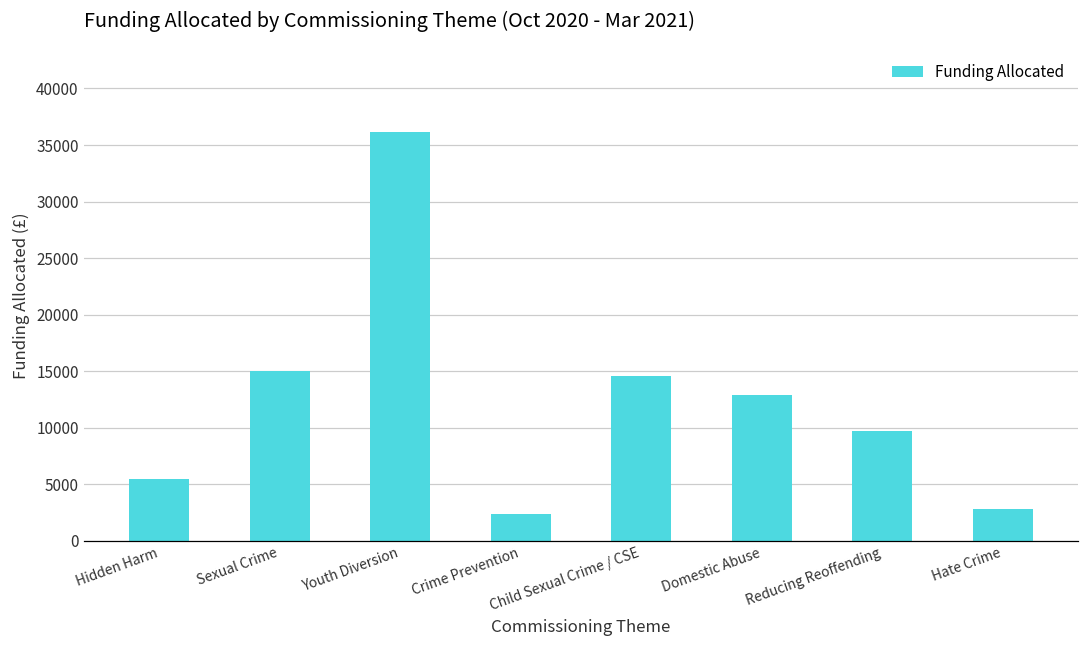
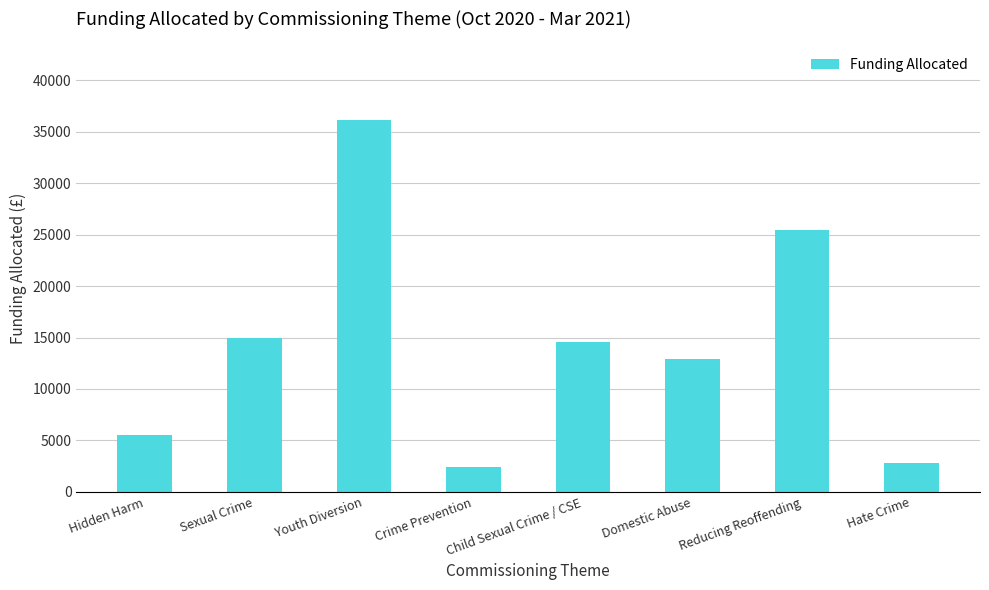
  {
    "Hidden Harm": 5500,
    "Sexual Crime": 15000,
    "Youth Diversion": 36200,
    "Crime Prevention": 2400,
    "Child Sexual Crime / CSE": 14600,
    "Domestic Abuse": 12900,
-   "Reducing Reoffending": 9800,
+   "Reducing Reoffending": 25500,
    "Hate Crime": 2800
  }
